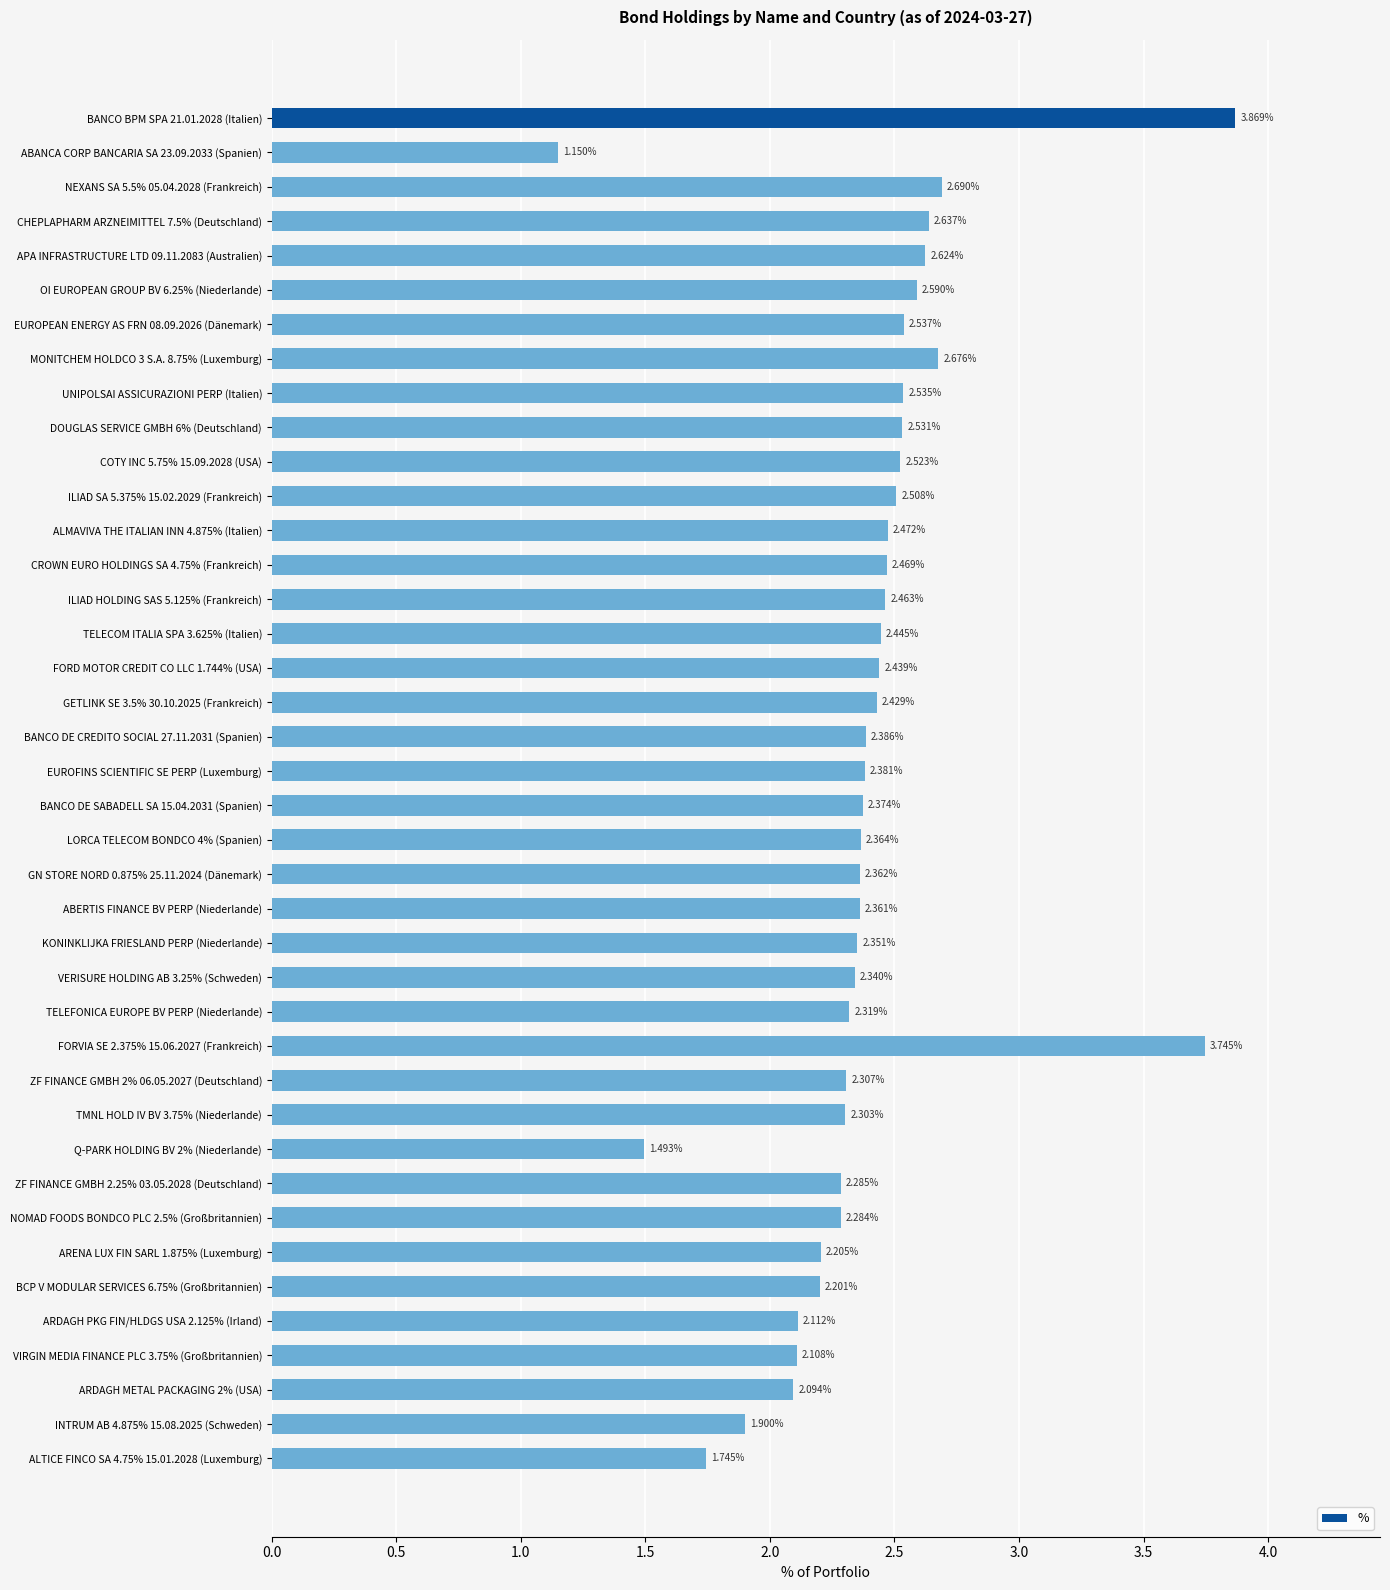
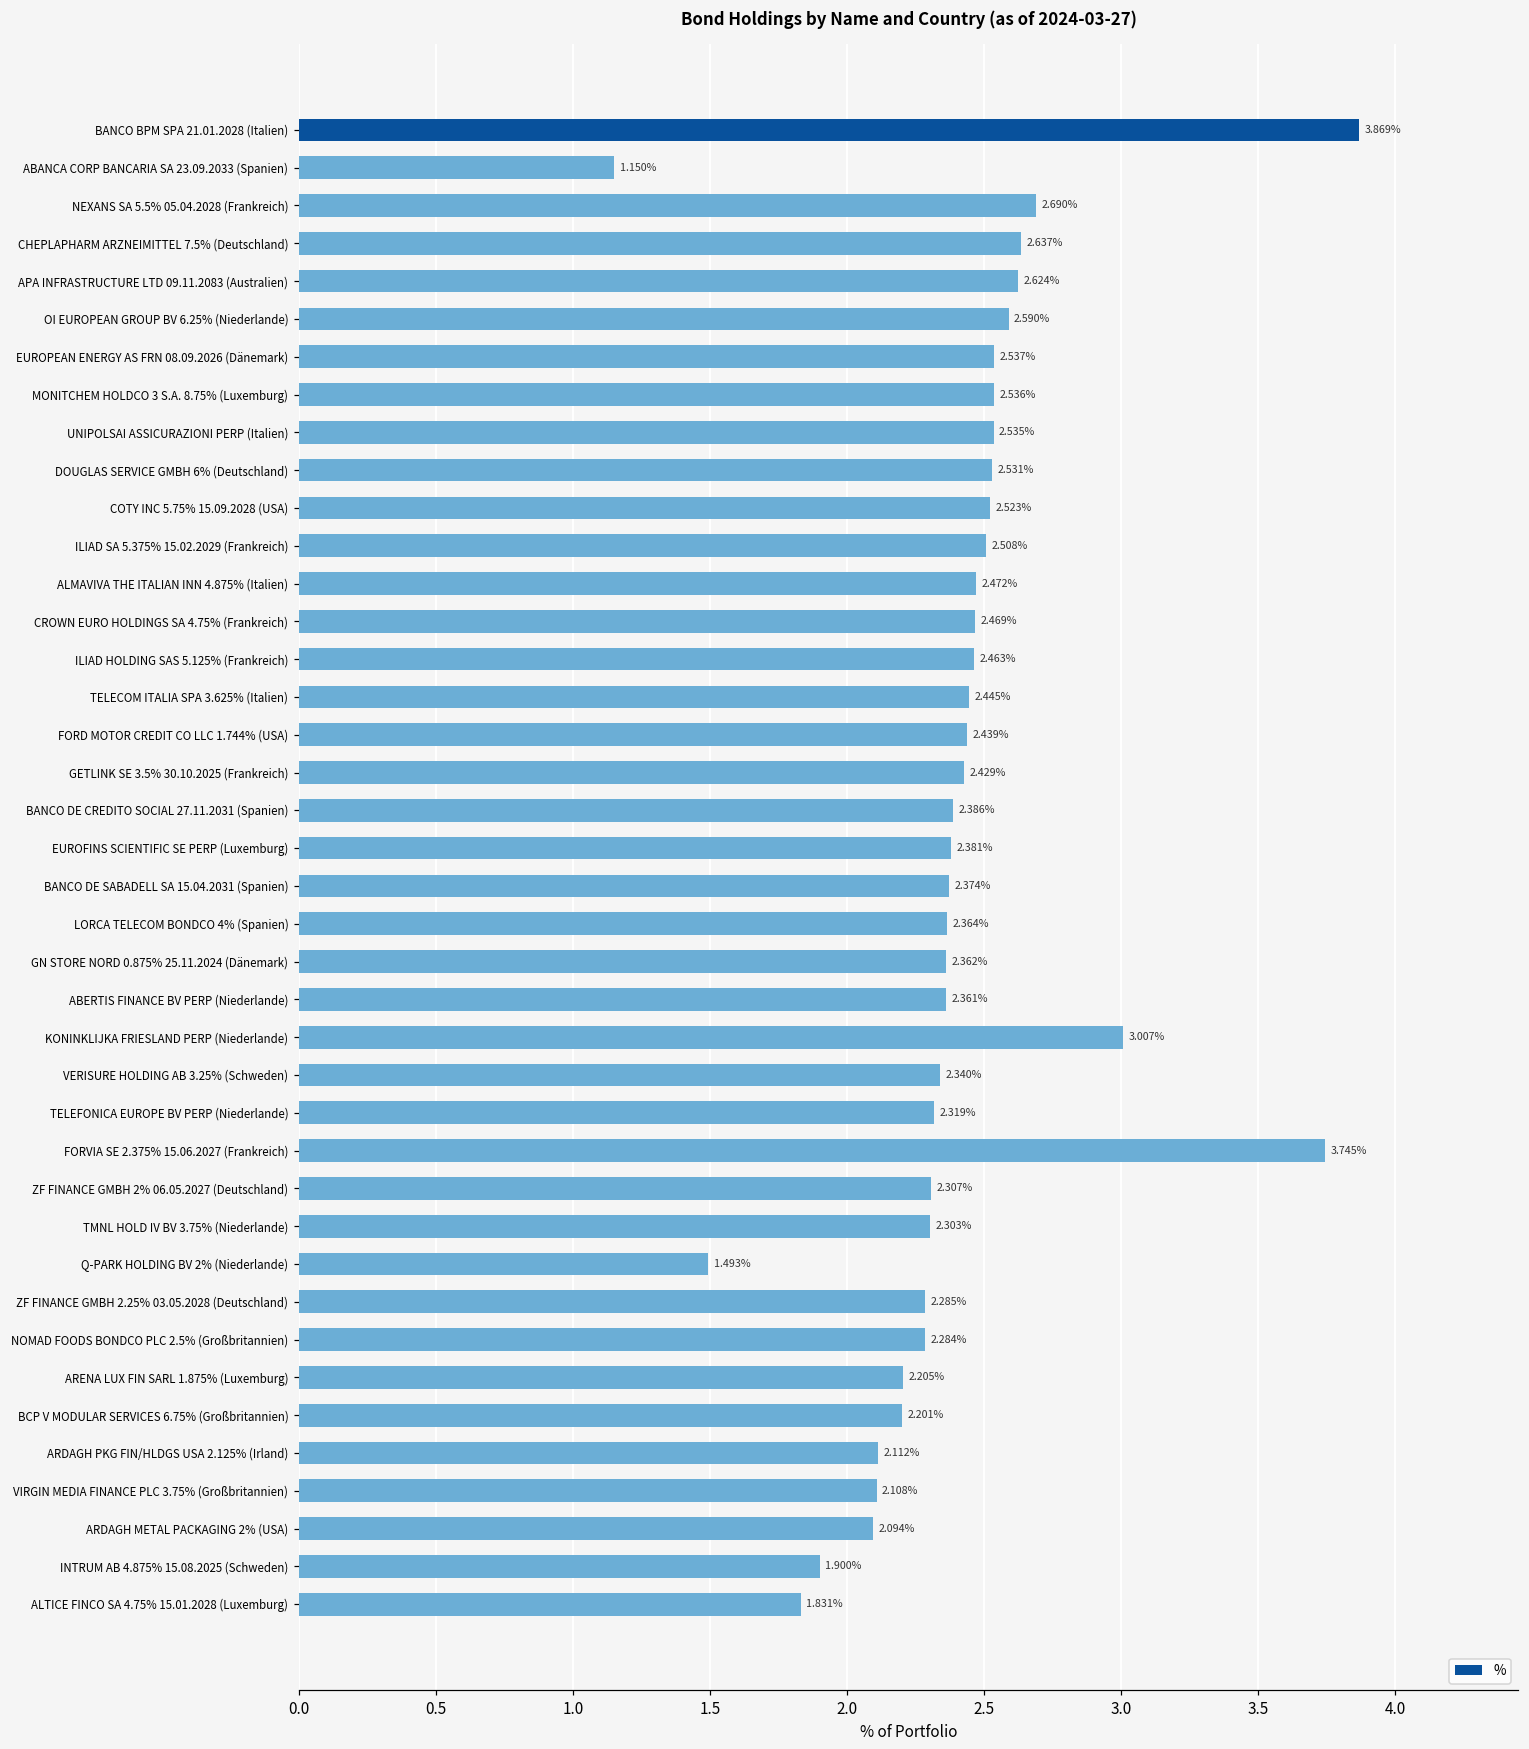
  {
    "BANCO BPM SPA 21.01.2028 (Italien)": "3.869%",
    "ABANCA CORP BANCARIA SA 23.09.2033 (Spanien)": "1.150%",
    "NEXANS SA 5.5% 05.04.2028 (Frankreich)": "2.690%",
    "CHEPLAPHARM ARZNEIMITTEL 7.5% (Deutschland)": "2.637%",
    "APA INFRASTRUCTURE LTD 09.11.2083 (Australien)": "2.624%",
    "OI EUROPEAN GROUP BV 6.25% (Niederlande)": "2.590%",
    "EUROPEAN ENERGY AS FRN 08.09.2026 (Dänemark)": "2.537%",
-   "MONITCHEM HOLDCO 3 S.A. 8.75% (Luxemburg)": "2.676%",
+   "MONITCHEM HOLDCO 3 S.A. 8.75% (Luxemburg)": "2.536%",
    "UNIPOLSAI ASSICURAZIONI PERP (Italien)": "2.535%",
    "DOUGLAS SERVICE GMBH 6% (Deutschland)": "2.531%",
    "COTY INC 5.75% 15.09.2028 (USA)": "2.523%",
    "ILIAD SA 5.375% 15.02.2029 (Frankreich)": "2.508%",
    "ALMAVIVA THE ITALIAN INN 4.875% (Italien)": "2.472%",
    "CROWN EURO HOLDINGS SA 4.75% (Frankreich)": "2.469%",
    "ILIAD HOLDING SAS 5.125% (Frankreich)": "2.463%",
    "TELECOM ITALIA SPA 3.625% (Italien)": "2.445%",
    "FORD MOTOR CREDIT CO LLC 1.744% (USA)": "2.439%",
    "GETLINK SE 3.5% 30.10.2025 (Frankreich)": "2.429%",
    "BANCO DE CREDITO SOCIAL 27.11.2031 (Spanien)": "2.386%",
    "EUROFINS SCIENTIFIC SE PERP (Luxemburg)": "2.381%",
    "BANCO DE SABADELL SA 15.04.2031 (Spanien)": "2.374%",
    "LORCA TELECOM BONDCO 4% (Spanien)": "2.364%",
    "GN STORE NORD 0.875% 25.11.2024 (Dänemark)": "2.362%",
    "ABERTIS FINANCE BV PERP (Niederlande)": "2.361%",
-   "KONINKLIJKA FRIESLAND PERP (Niederlande)": "2.351%",
+   "KONINKLIJKA FRIESLAND PERP (Niederlande)": "3.007%",
    "VERISURE HOLDING AB 3.25% (Schweden)": "2.340%",
    "TELEFONICA EUROPE BV PERP (Niederlande)": "2.319%",
    "FORVIA SE 2.375% 15.06.2027 (Frankreich)": "3.745%",
    "ZF FINANCE GMBH 2% 06.05.2027 (Deutschland)": "2.307%",
    "TMNL HOLD IV BV 3.75% (Niederlande)": "2.303%",
    "Q-PARK HOLDING BV 2% (Niederlande)": "1.493%",
    "ZF FINANCE GMBH 2.25% 03.05.2028 (Deutschland)": "2.285%",
    "NOMAD FOODS BONDCO PLC 2.5% (Großbritannien)": "2.284%",
    "ARENA LUX FIN SARL 1.875% (Luxemburg)": "2.205%",
    "BCP V MODULAR SERVICES 6.75% (Großbritannien)": "2.201%",
    "ARDAGH PKG FIN/HLDGS USA 2.125% (Irland)": "2.112%",
    "VIRGIN MEDIA FINANCE PLC 3.75% (Großbritannien)": "2.108%",
    "ARDAGH METAL PACKAGING 2% (USA)": "2.094%",
    "INTRUM AB 4.875% 15.08.2025 (Schweden)": "1.900%",
-   "ALTICE FINCO SA 4.75% 15.01.2028 (Luxemburg)": "1.745%"
+   "ALTICE FINCO SA 4.75% 15.01.2028 (Luxemburg)": "1.831%"
  }
